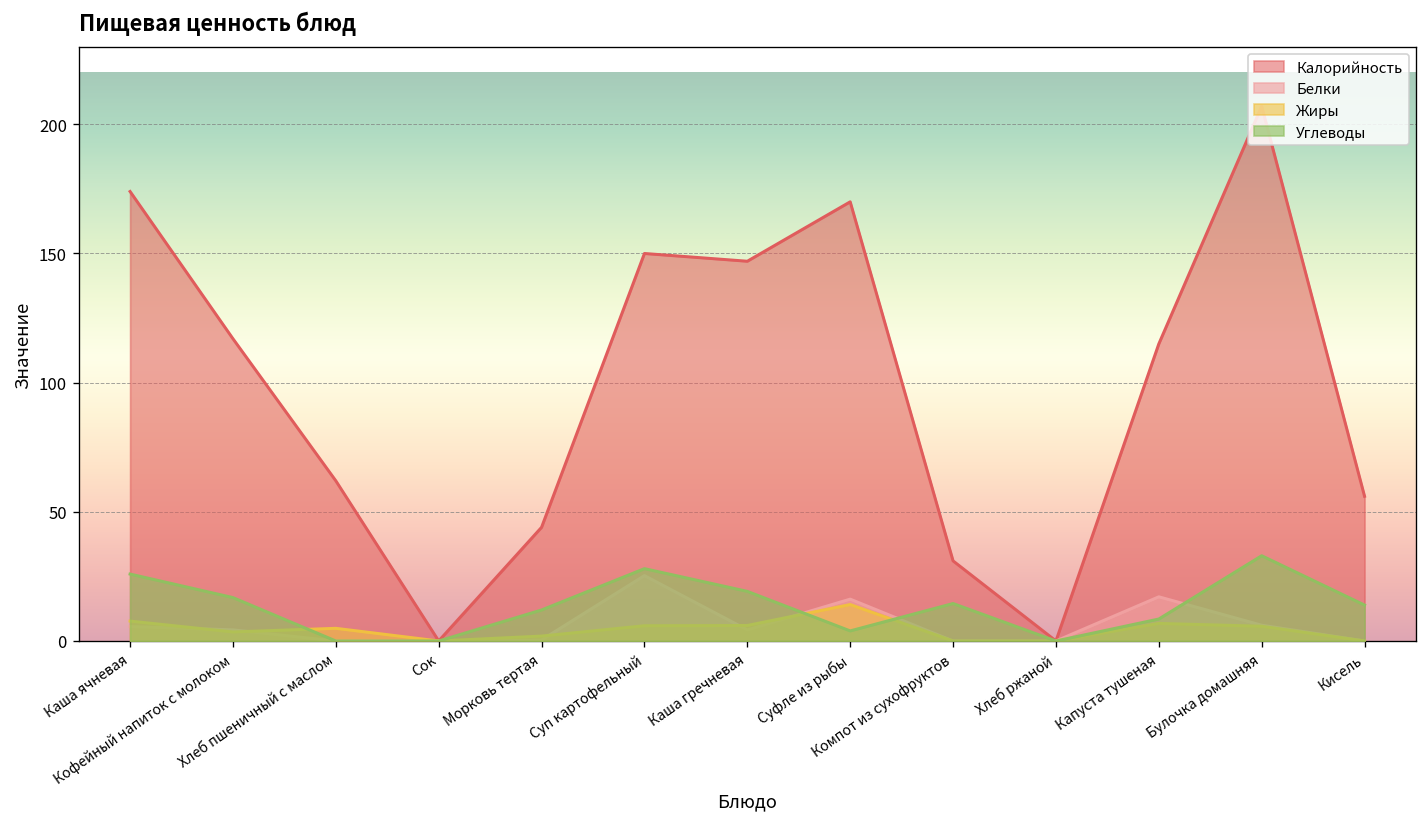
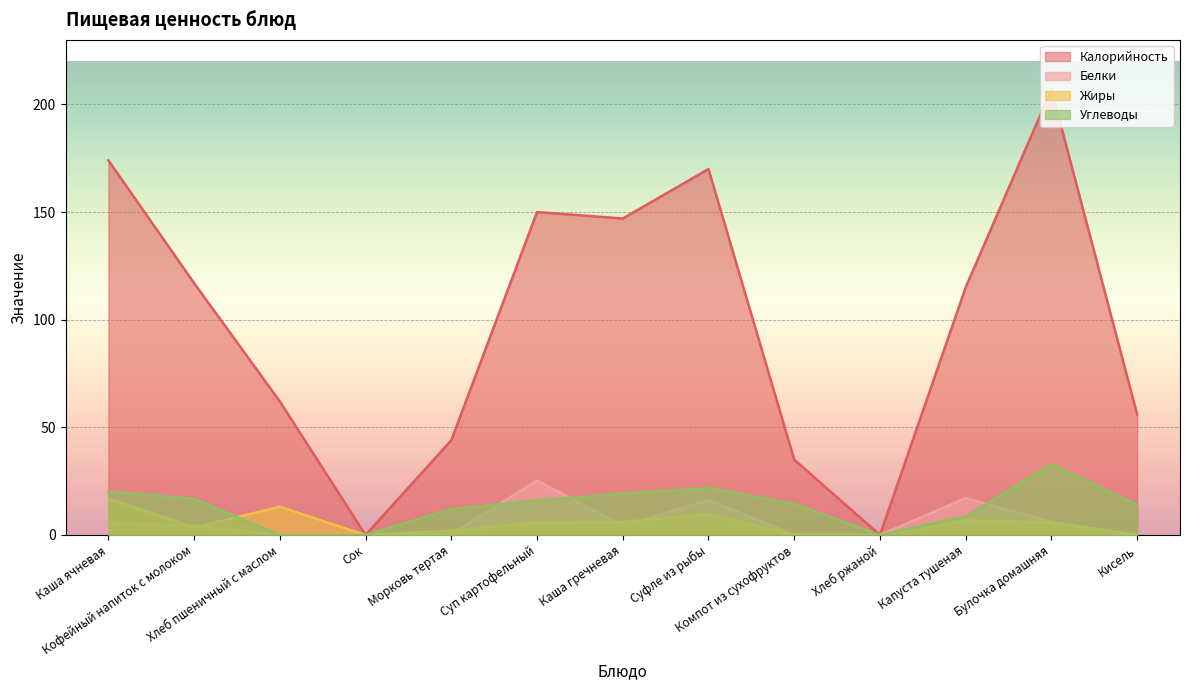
  {
    "Калорийность": {
      "Каша ячневая": 174,
      "Кофейный напиток с молоком": 117,
      "Хлеб пшеничный с маслом": 62,
      "Морковь тертая": 44,
      "Суп картофельный": 150,
      "Каша гречневая": 147,
      "Суфле из рыбы": 170,
-     "Компот из сухофруктов": 31,
+     "Компот из сухофруктов": 35,
      "Капуста тушеная": 115,
      "Кисель": 56
    },
    "Белки": {
      "Каша ячневая": 6,
      "Морковь тертая": 0,
      "Суп картофельный": 25,
      "Каша гречневая": 4,
      "Суфле из рыбы": 16,
      "Капуста тушеная": 17
    },
    "Жиры": {
-     "Каша ячневая": 8,
-     "Хлеб пшеничный с маслом": 5,
+     "Каша ячневая": 17,
+     "Хлеб пшеничный с маслом": 13,
      "Морковь тертая": 2,
      "Суп картофельный": 6,
      "Каша гречневая": 6,
-     "Суфле из рыбы": 14,
+     "Суфле из рыбы": 10,
      "Капуста тушеная": 7
    },
    "Углеводы": {
-     "Каша ячневая": 26,
+     "Каша ячневая": 20,
      "Кофейный напиток с молоком": 17,
      "Морковь тертая": 12,
-     "Суп картофельный": 28,
+     "Суп картофельный": 16,
      "Каша гречневая": 19,
-     "Суфле из рыбы": 4,
+     "Суфле из рыбы": 22,
      "Компот из сухофруктов": 15,
      "Капуста тушеная": 9,
      "Булочка домашняя": 33,
      "Кисель": 14
    }
  }
